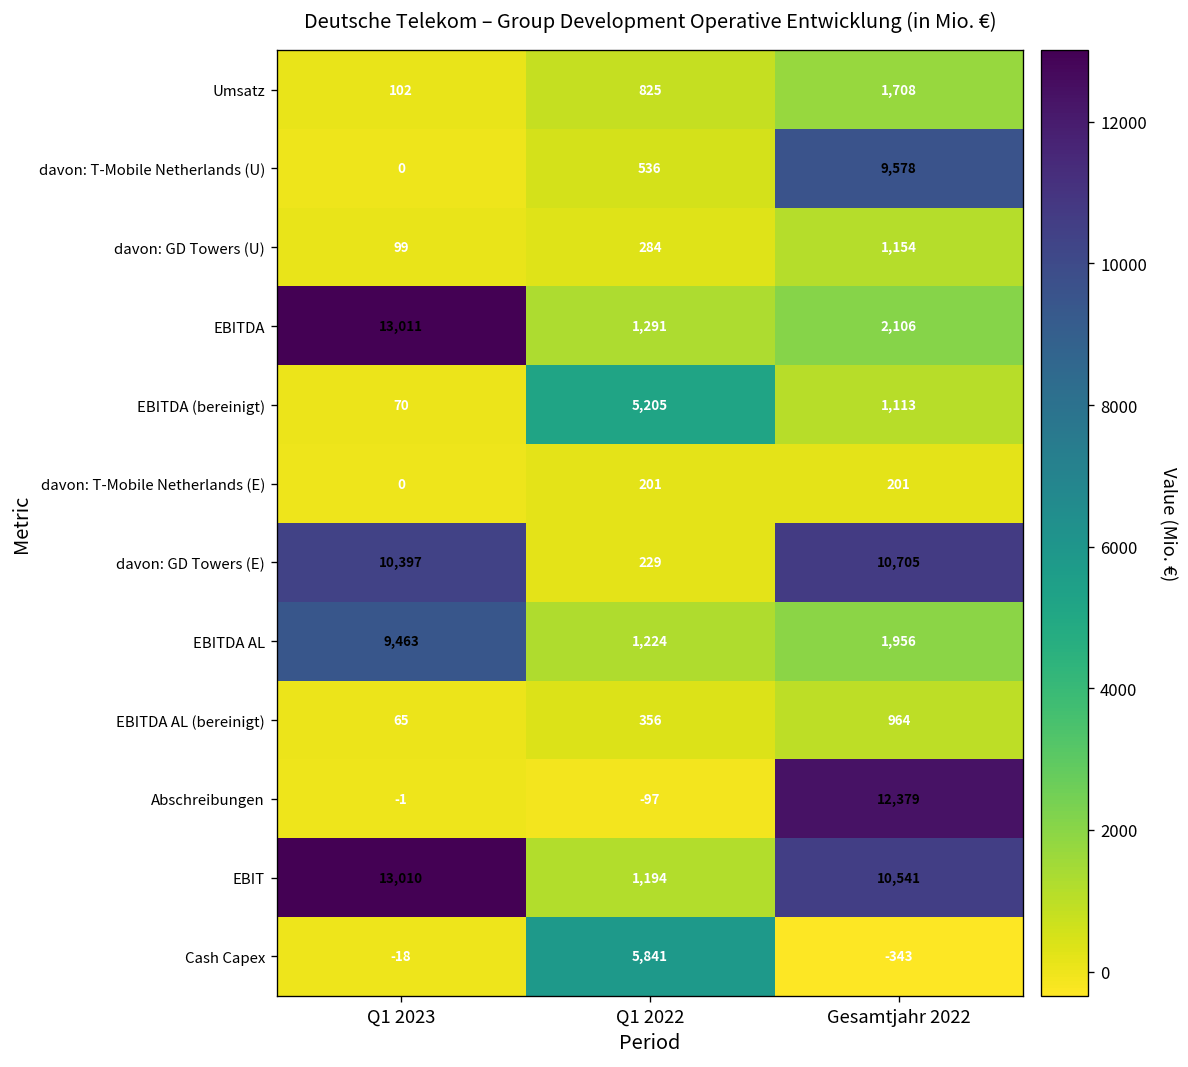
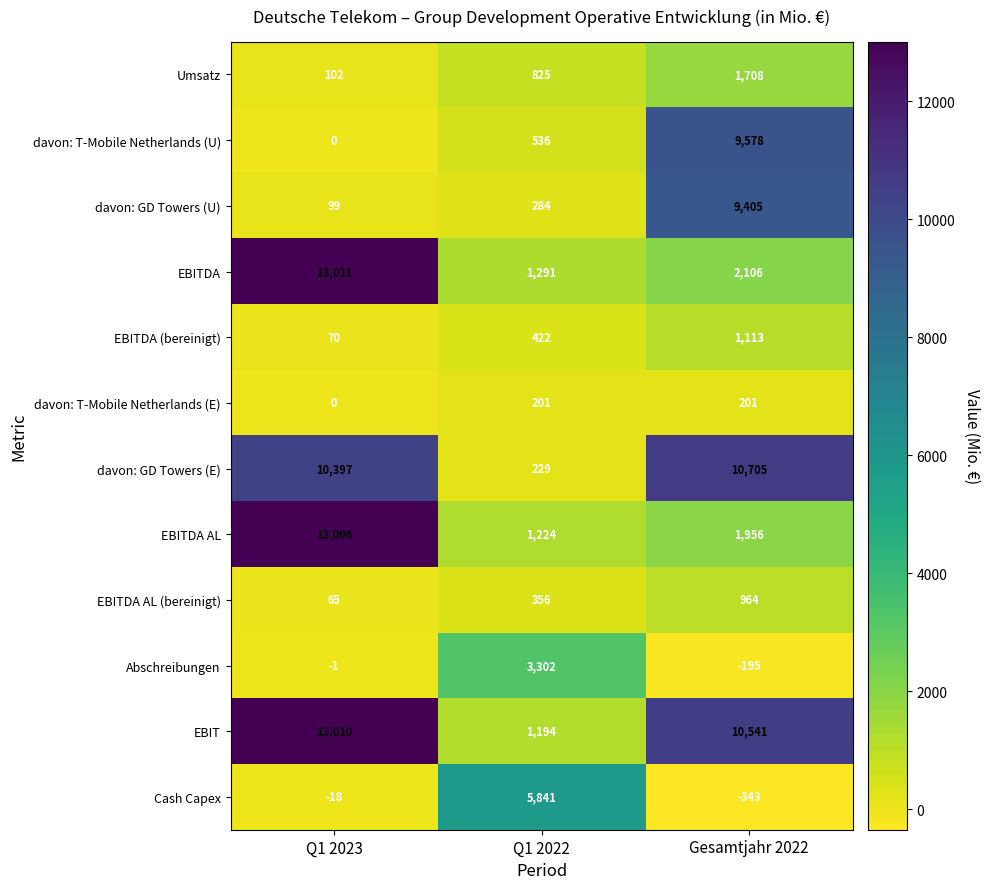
  {
    "Umsatz": {
      "Q1 2023": "102",
      "Q1 2022": "825",
      "Gesamtjahr 2022": "1,708"
    },
    "davon: T-Mobile Netherlands (U)": {
      "Q1 2023": "0",
      "Q1 2022": "536",
      "Gesamtjahr 2022": "9,578"
    },
    "davon: GD Towers (U)": {
      "Q1 2023": "99",
      "Q1 2022": "284",
-     "Gesamtjahr 2022": "1,154"
+     "Gesamtjahr 2022": "9,405"
    },
    "EBITDA": {
      "Q1 2023": "13,011",
      "Q1 2022": "1,291",
      "Gesamtjahr 2022": "2,106"
    },
    "EBITDA (bereinigt)": {
      "Q1 2023": "70",
-     "Q1 2022": "5,205",
+     "Q1 2022": "422",
      "Gesamtjahr 2022": "1,113"
    },
    "davon: T-Mobile Netherlands (E)": {
      "Q1 2023": "0",
      "Q1 2022": "201",
      "Gesamtjahr 2022": "201"
    },
    "davon: GD Towers (E)": {
      "Q1 2023": "10,397",
      "Q1 2022": "229",
      "Gesamtjahr 2022": "10,705"
    },
    "EBITDA AL": {
-     "Q1 2023": "9,463",
+     "Q1 2023": "13,006",
      "Q1 2022": "1,224",
      "Gesamtjahr 2022": "1,956"
    },
    "EBITDA AL (bereinigt)": {
      "Q1 2023": "65",
      "Q1 2022": "356",
      "Gesamtjahr 2022": "964"
    },
    "Abschreibungen": {
      "Q1 2023": "-1",
-     "Q1 2022": "-97",
-     "Gesamtjahr 2022": "12,379"
+     "Q1 2022": "3,302",
+     "Gesamtjahr 2022": "-195"
    },
    "EBIT": {
      "Q1 2023": "13,010",
      "Q1 2022": "1,194",
      "Gesamtjahr 2022": "10,541"
    },
    "Cash Capex": {
      "Q1 2023": "-18",
      "Q1 2022": "5,841",
      "Gesamtjahr 2022": "-343"
    }
  }
